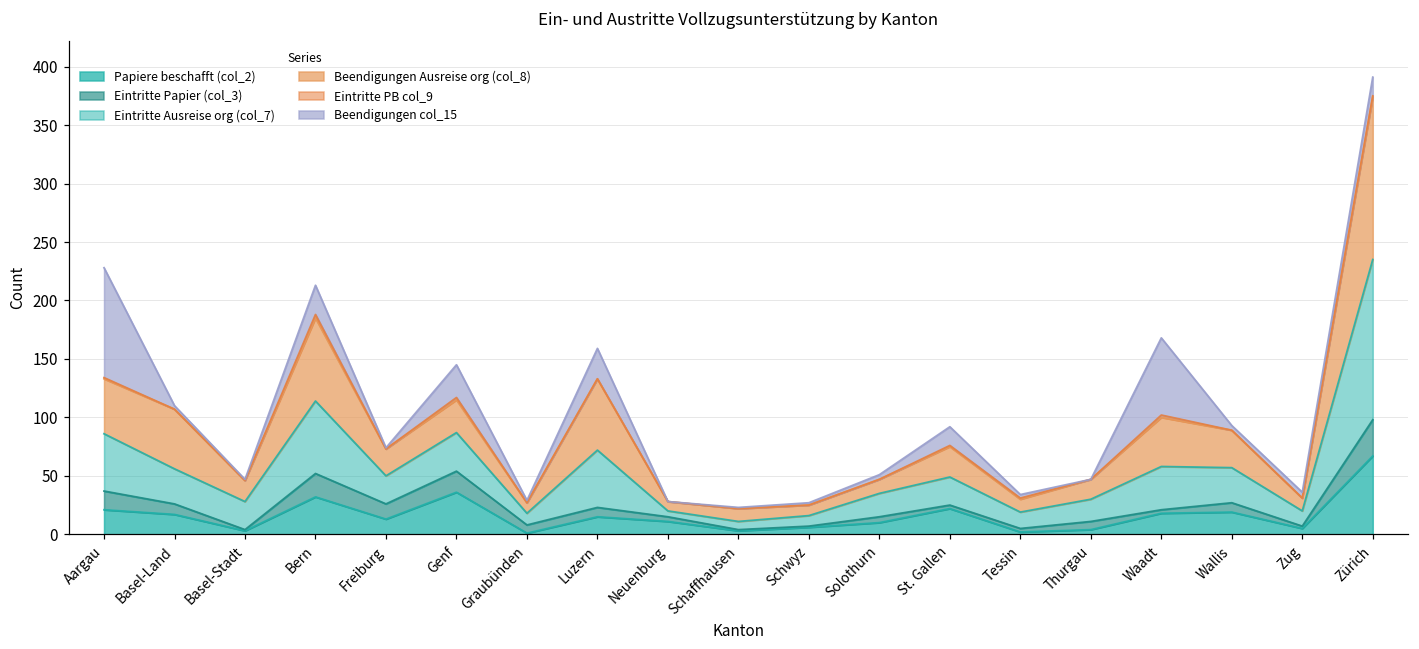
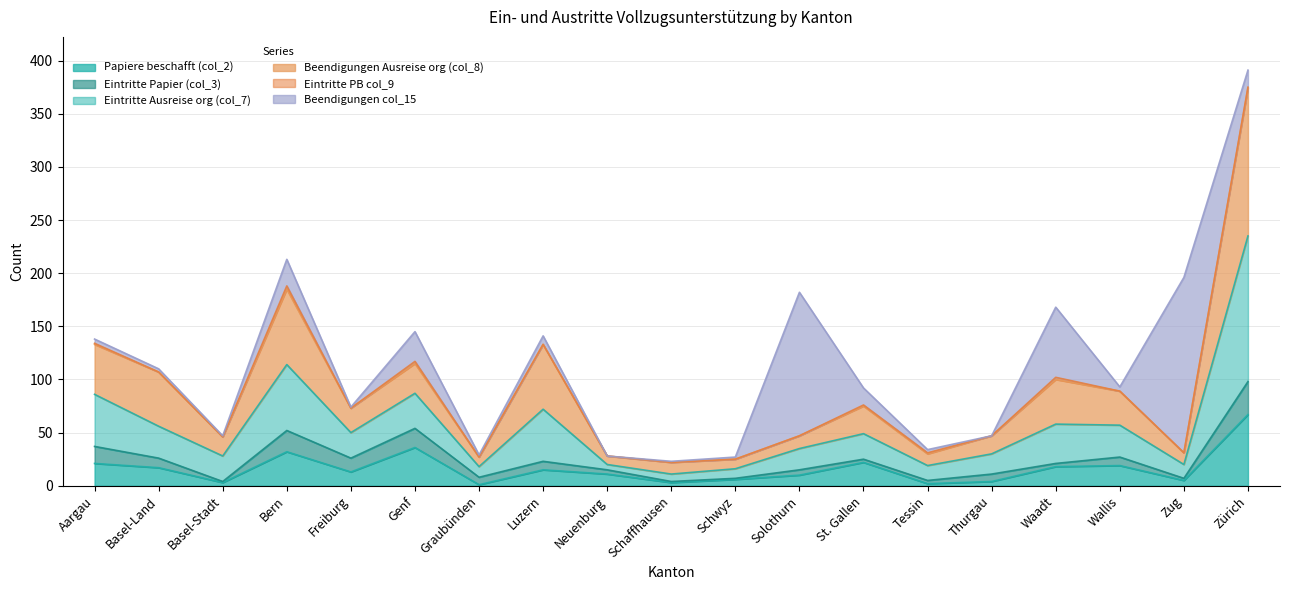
  {
    "Beendigungen col_15": {
-     "Aargau": 94,
+     "Aargau": 4,
      "Basel-Land": 3,
      "Bern": 25,
      "Genf": 28,
-     "Luzern": 26,
-     "Solothurn": 4,
+     "Luzern": 8,
+     "Solothurn": 135,
      "St. Gallen": 16,
      "Tessin": 3,
      "Waadt": 66,
      "Wallis": 4,
-     "Zug": 5,
+     "Zug": 165,
      "Zürich": 16
    }
  }
